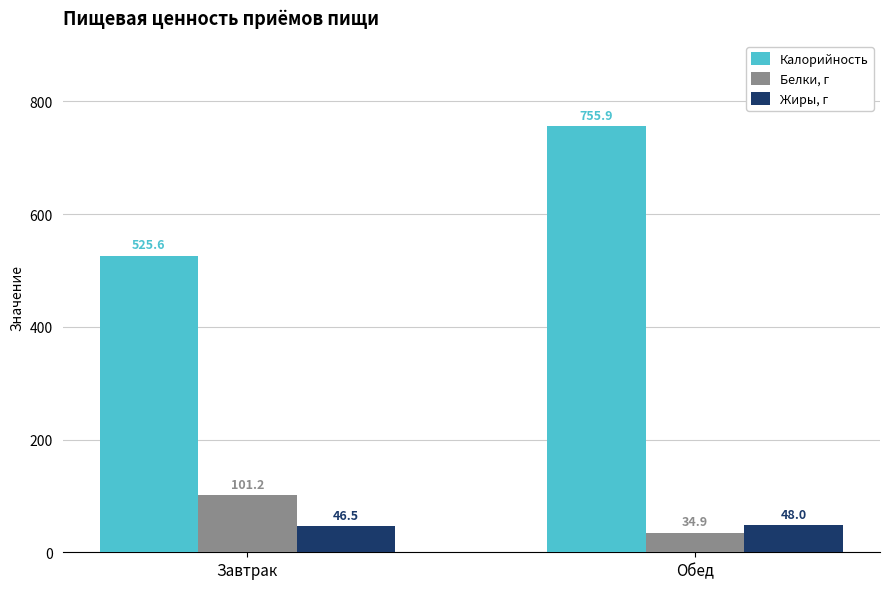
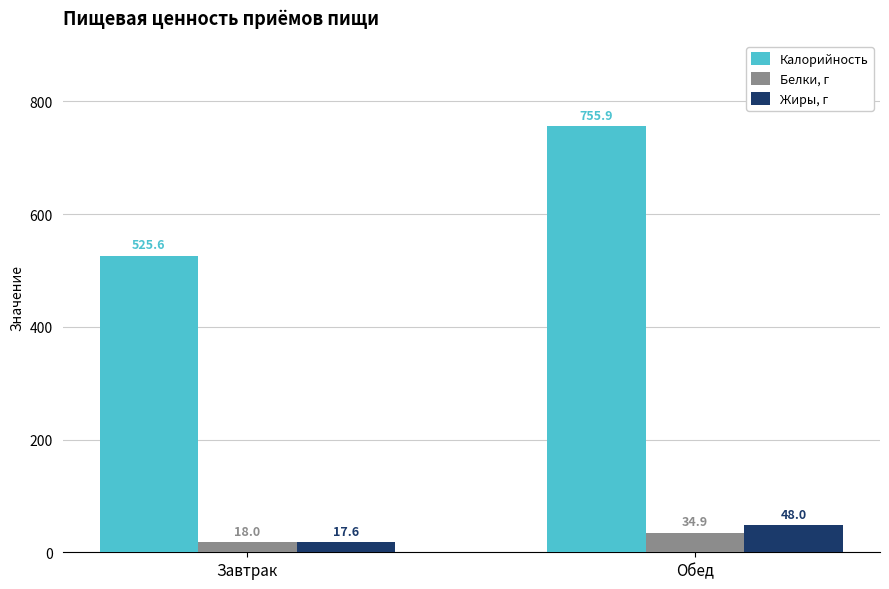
  {
    "Калорийность": {
      "Завтрак": 525.6,
      "Обед": 755.9
    },
    "Белки, г": {
-     "Завтрак": 101.2,
+     "Завтрак": 18.0,
      "Обед": 34.9
    },
    "Жиры, г": {
-     "Завтрак": 46.5,
+     "Завтрак": 17.6,
      "Обед": 48.0
    }
  }
